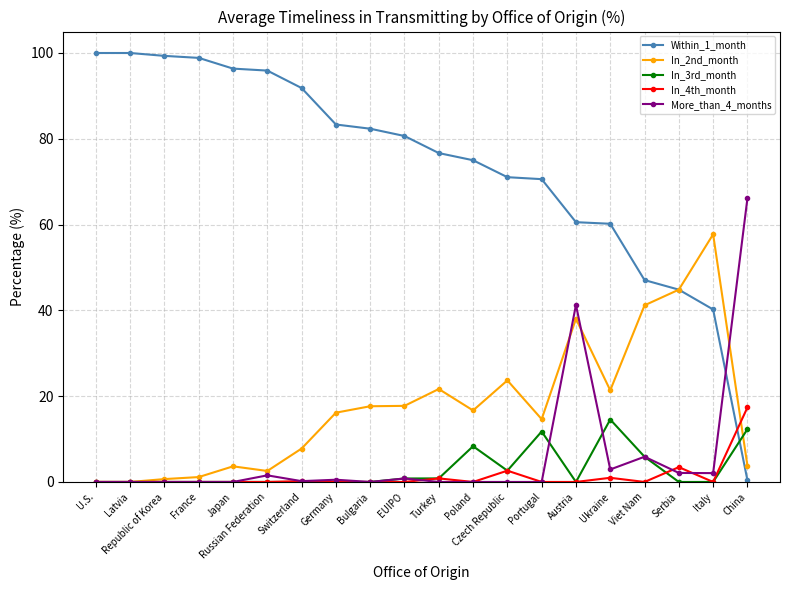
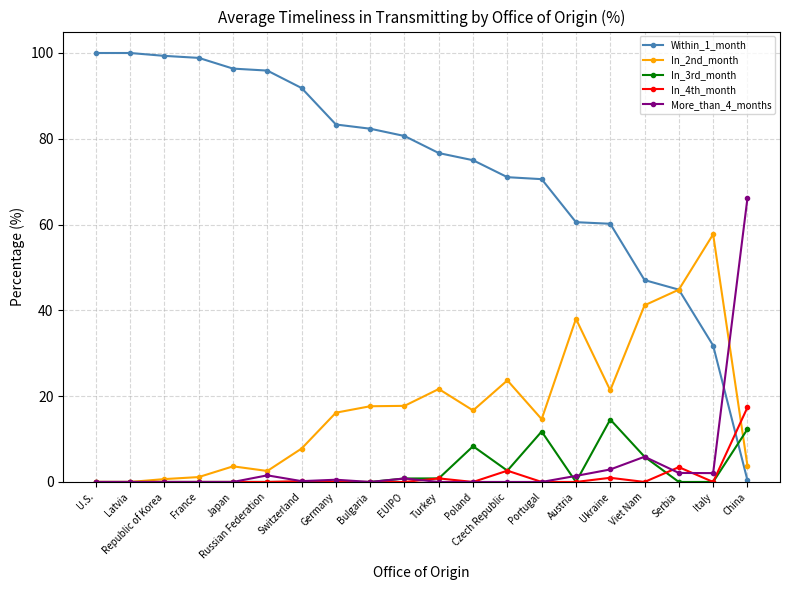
  {
    "Within_1_month": {
      "U.S.": 100,
      "Latvia": 100,
      "Republic of Korea": 99,
      "France": 99,
      "Japan": 96,
      "Russian Federation": 96,
      "Switzerland": 92,
      "Germany": 83,
      "Bulgaria": 82,
      "EUIPO": 81,
      "Turkey": 77,
      "Poland": 75,
      "Czech Republic": 71,
      "Portugal": 71,
      "Austria": 61,
      "Ukraine": 60,
      "Viet Nam": 47,
-     "Italy": 40,
+     "Italy": 32,
      "China": 0
    },
    "In_2nd_month": {
      "Republic of Korea": 1,
      "France": 1,
      "Japan": 4,
      "Russian Federation": 3,
      "Switzerland": 8,
      "Germany": 16,
      "Bulgaria": 18,
      "EUIPO": 18,
      "Turkey": 22,
      "Poland": 17,
      "Czech Republic": 24,
      "Portugal": 15,
      "Austria": 38,
      "Ukraine": 21,
      "Viet Nam": 41,
      "Italy": 58,
      "China": 4
    },
    "In_3rd_month": {
      "Poland": 8,
      "Portugal": 12,
      "Ukraine": 15,
      "Serbia": 0,
      "China": 12
    },
    "In_4th_month": {
      "EUIPO": 0,
      "Ukraine": 1,
      "Viet Nam": 0,
      "Serbia": 3,
      "China": 17
    },
    "More_than_4_months": {
      "Russian Federation": 2,
      "Turkey": 0,
      "Czech Republic": 0,
-     "Austria": 41,
+     "Austria": 1,
      "Ukraine": 3,
      "Serbia": 2,
      "Italy": 2,
      "China": 66
    }
  }
